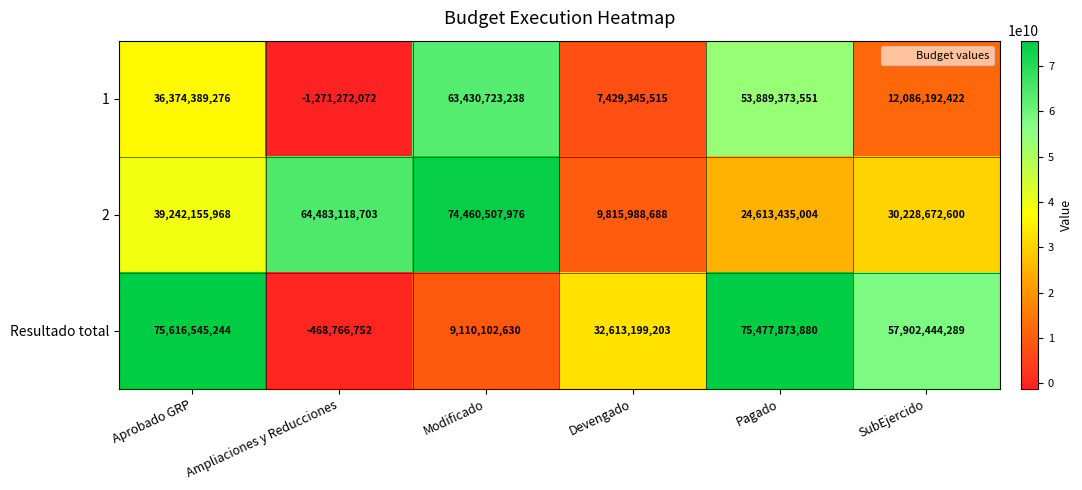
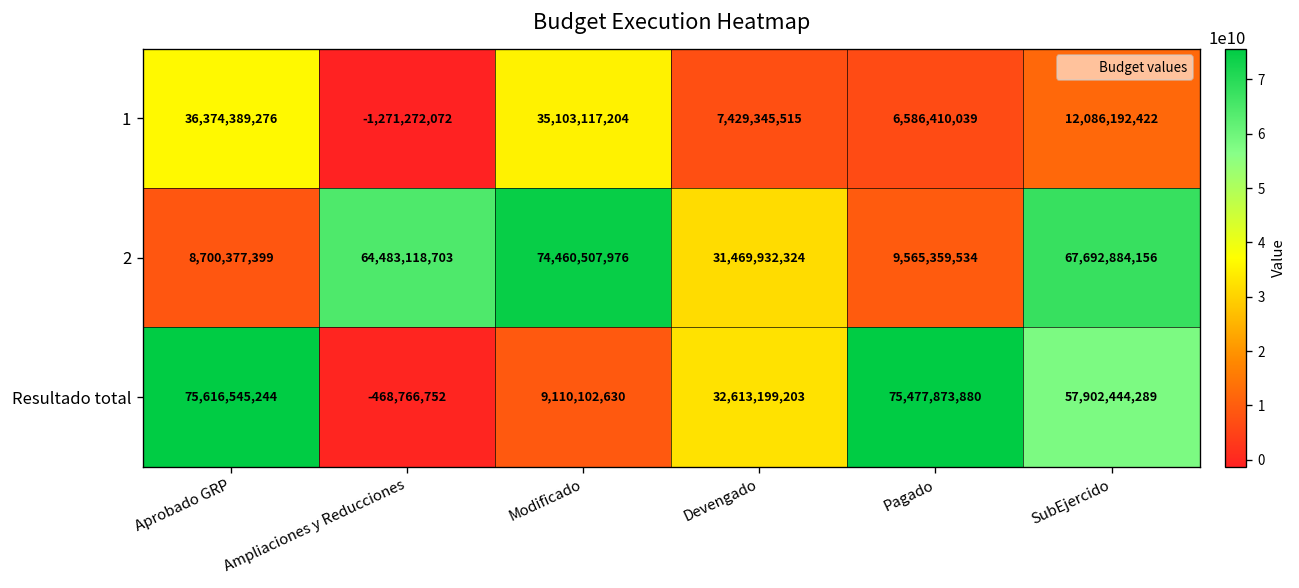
  {
    "1": {
      "Aprobado GRP": "36,374,389,276",
      "Ampliaciones y Reducciones": "-1,271,272,072",
-     "Modificado": "63,430,723,238",
+     "Modificado": "35,103,117,204",
      "Devengado": "7,429,345,515",
-     "Pagado": "53,889,373,551",
+     "Pagado": "6,586,410,039",
      "SubEjercido": "12,086,192,422"
    },
    "2": {
-     "Aprobado GRP": "39,242,155,968",
+     "Aprobado GRP": "8,700,377,399",
      "Ampliaciones y Reducciones": "64,483,118,703",
      "Modificado": "74,460,507,976",
-     "Devengado": "9,815,988,688",
-     "Pagado": "24,613,435,004",
-     "SubEjercido": "30,228,672,600"
+     "Devengado": "31,469,932,324",
+     "Pagado": "9,565,359,534",
+     "SubEjercido": "67,692,884,156"
    },
    "Resultado total": {
      "Aprobado GRP": "75,616,545,244",
      "Ampliaciones y Reducciones": "-468,766,752",
      "Modificado": "9,110,102,630",
      "Devengado": "32,613,199,203",
      "Pagado": "75,477,873,880",
      "SubEjercido": "57,902,444,289"
    }
  }
